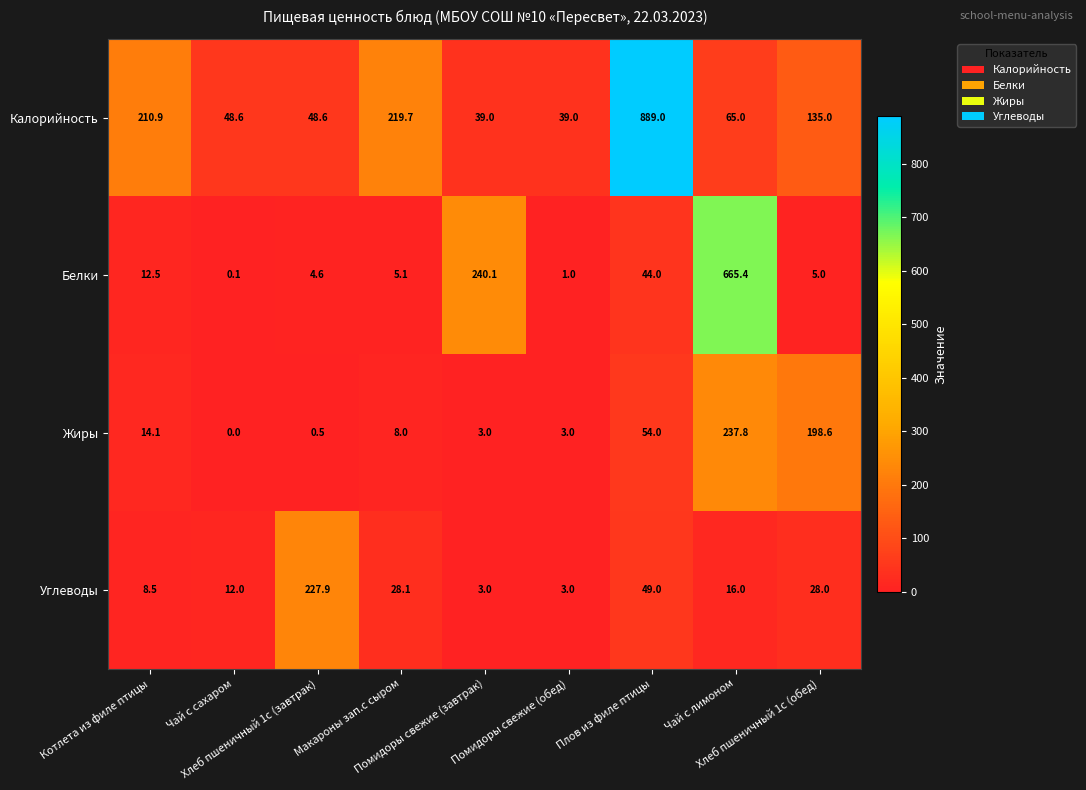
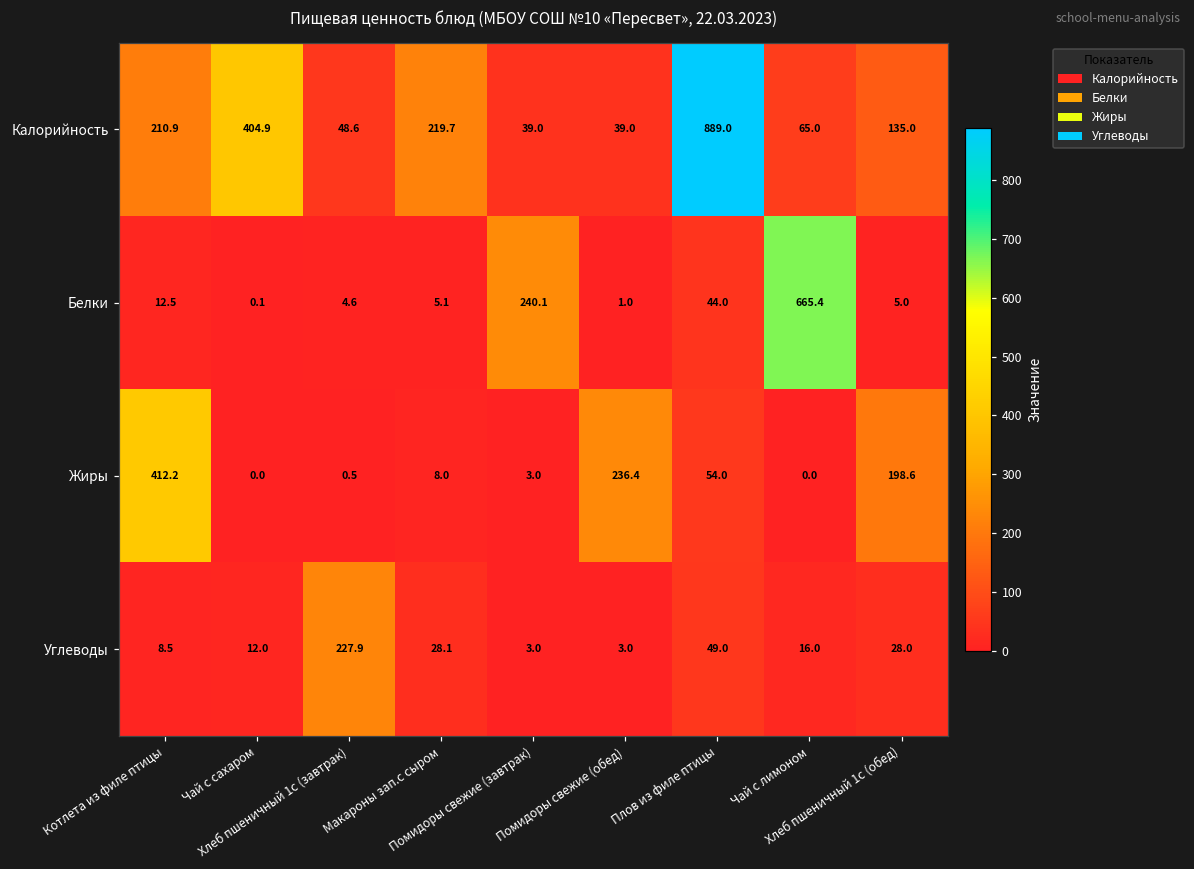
  {
    "Калорийность": {
      "Котлета из филе птицы": 210.9,
-     "Чай с сахаром": 48.6,
+     "Чай с сахаром": 404.9,
      "Хлеб пшеничный 1с (завтрак)": 48.6,
      "Макароны зап.с сыром": 219.7,
      "Помидоры свежие (завтрак)": 39.0,
      "Помидоры свежие (обед)": 39.0,
      "Плов из филе птицы": 889.0,
      "Чай с лимоном": 65.0,
      "Хлеб пшеничный 1с (обед)": 135.0
    },
    "Белки": {
      "Котлета из филе птицы": 12.5,
      "Чай с сахаром": 0.1,
      "Хлеб пшеничный 1с (завтрак)": 4.6,
      "Макароны зап.с сыром": 5.1,
      "Помидоры свежие (завтрак)": 240.1,
      "Помидоры свежие (обед)": 1.0,
      "Плов из филе птицы": 44.0,
      "Чай с лимоном": 665.4,
      "Хлеб пшеничный 1с (обед)": 5.0
    },
    "Жиры": {
-     "Котлета из филе птицы": 14.1,
+     "Котлета из филе птицы": 412.2,
      "Чай с сахаром": 0.0,
      "Хлеб пшеничный 1с (завтрак)": 0.5,
      "Макароны зап.с сыром": 8.0,
      "Помидоры свежие (завтрак)": 3.0,
-     "Помидоры свежие (обед)": 3.0,
+     "Помидоры свежие (обед)": 236.4,
      "Плов из филе птицы": 54.0,
-     "Чай с лимоном": 237.8,
+     "Чай с лимоном": 0.0,
      "Хлеб пшеничный 1с (обед)": 198.6
    },
    "Углеводы": {
      "Котлета из филе птицы": 8.5,
      "Чай с сахаром": 12.0,
      "Хлеб пшеничный 1с (завтрак)": 227.9,
      "Макароны зап.с сыром": 28.1,
      "Помидоры свежие (завтрак)": 3.0,
      "Помидоры свежие (обед)": 3.0,
      "Плов из филе птицы": 49.0,
      "Чай с лимоном": 16.0,
      "Хлеб пшеничный 1с (обед)": 28.0
    }
  }
